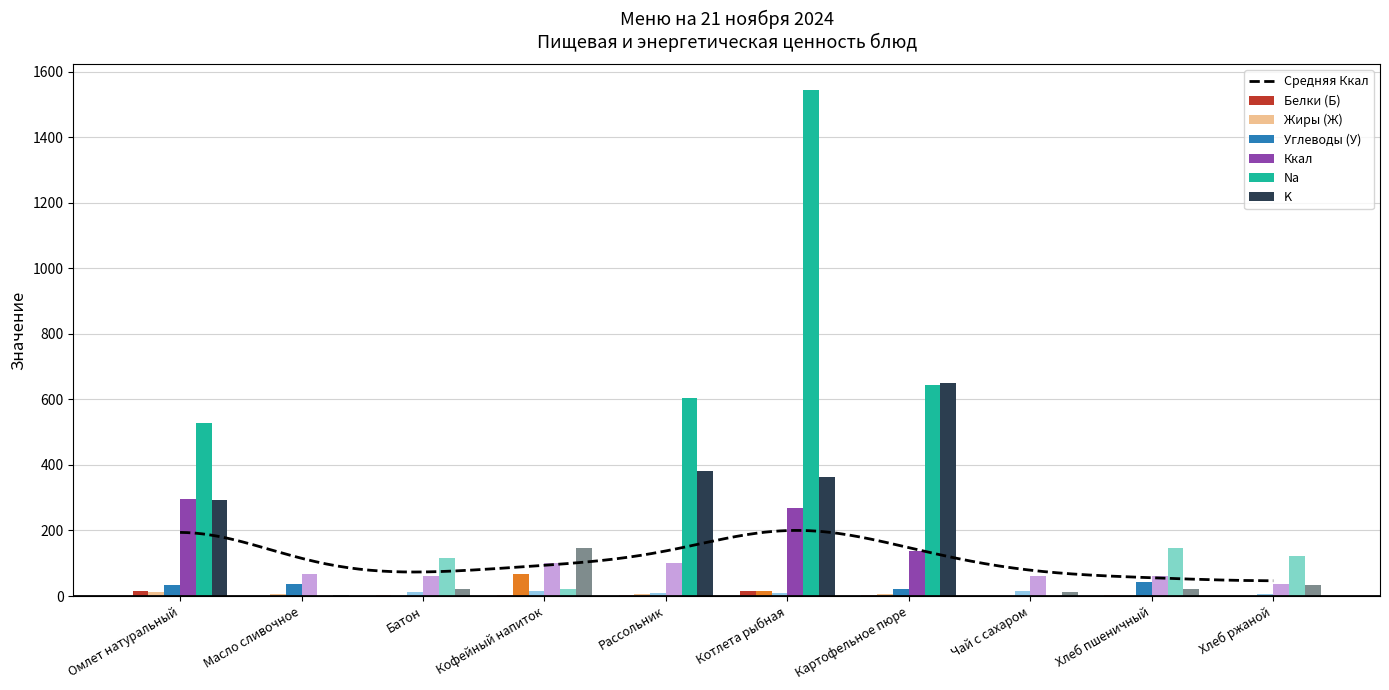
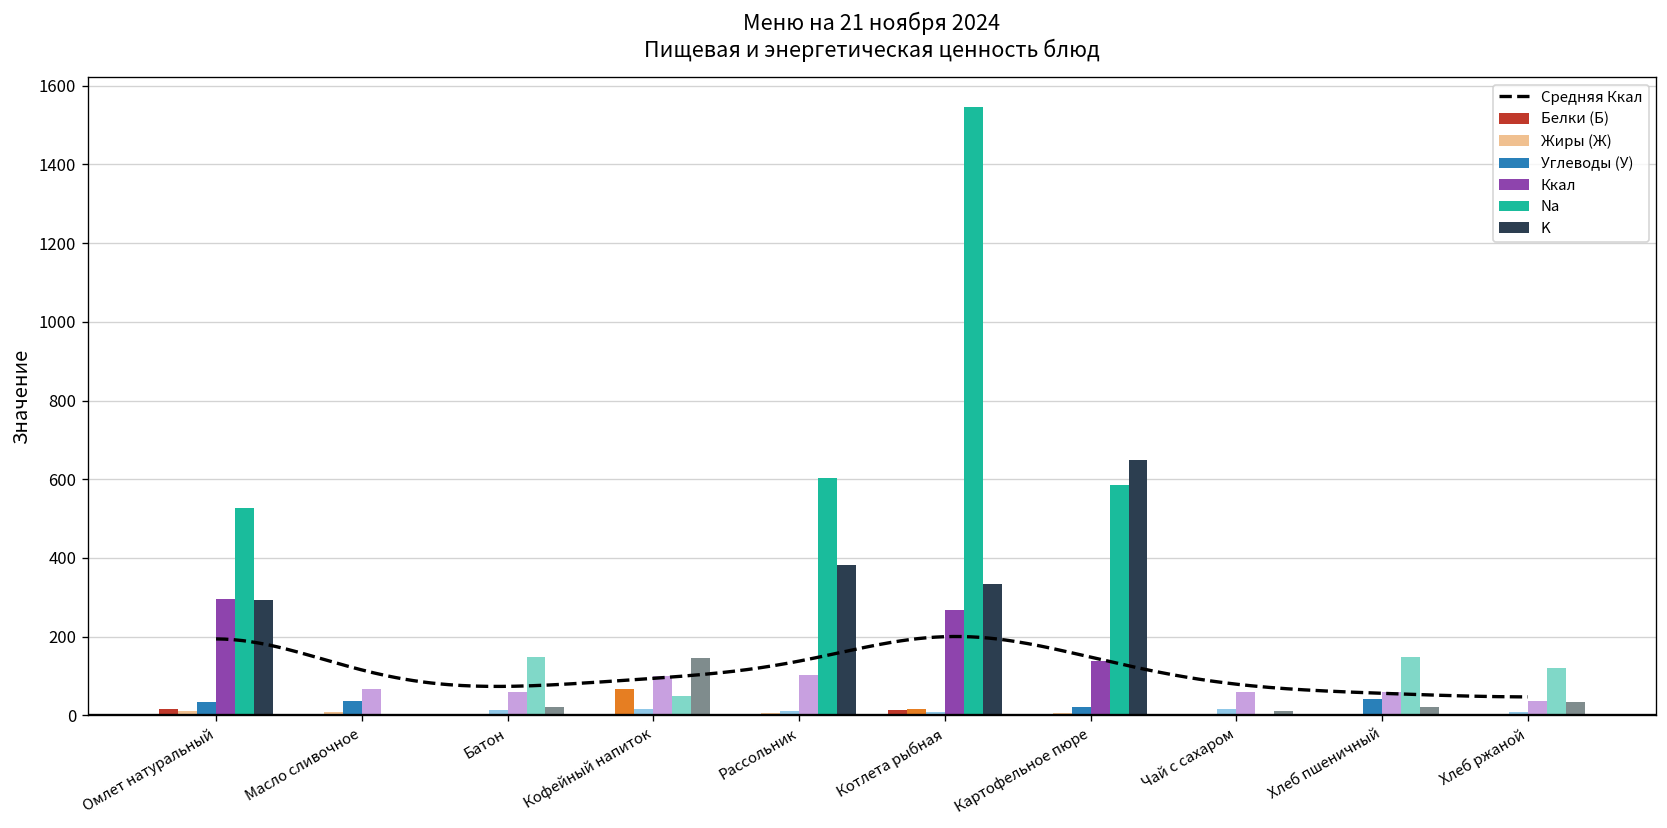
  {
    "Белки (Б)": {
      "Омлет натуральный": 20,
      "Котлета рыбная": 10
    },
    "Средняя Ккал": {
      "Омлет натуральный": 190,
      "Хлеб ржаной": 50
    },
    "Жиры (Ж)": {
      "Омлет натуральный": 10,
      "Кофейный напиток": 70,
      "Котлета рыбная": 20
    },
    "Углеводы (У)": {
      "Омлет натуральный": 30,
      "Масло сливочное": 40,
      "Батон": 10,
      "Кофейный напиток": 20,
      "Рассольник": 10,
      "Котлета рыбная": 10,
      "Картофельное пюре": 20,
      "Чай с сахаром": 20,
      "Хлеб пшеничный": 40
    },
    "Ккал": {
      "Омлет натуральный": 300,
      "Масло сливочное": 70,
      "Батон": 60,
      "Кофейный напиток": 100,
      "Рассольник": 100,
      "Котлета рыбная": 270,
      "Картофельное пюре": 140,
      "Чай с сахаром": 60,
      "Хлеб пшеничный": 60,
      "Хлеб ржаной": 40
    },
    "Na": {
      "Омлет натуральный": 530,
-     "Батон": 120,
-     "Кофейный напиток": 20,
+     "Батон": 150,
+     "Кофейный напиток": 50,
      "Рассольник": 600,
      "Котлета рыбная": 1550,
-     "Картофельное пюре": 640,
+     "Картофельное пюре": 590,
      "Хлеб пшеничный": 150,
      "Хлеб ржаной": 120
    },
    "K": {
      "Омлет натуральный": 290,
      "Батон": 20,
      "Кофейный напиток": 150,
      "Рассольник": 380,
-     "Котлета рыбная": 360,
+     "Котлета рыбная": 330,
      "Картофельное пюре": 650,
      "Чай с сахаром": 10,
      "Хлеб пшеничный": 20,
      "Хлеб ржаной": 30
    }
  }
